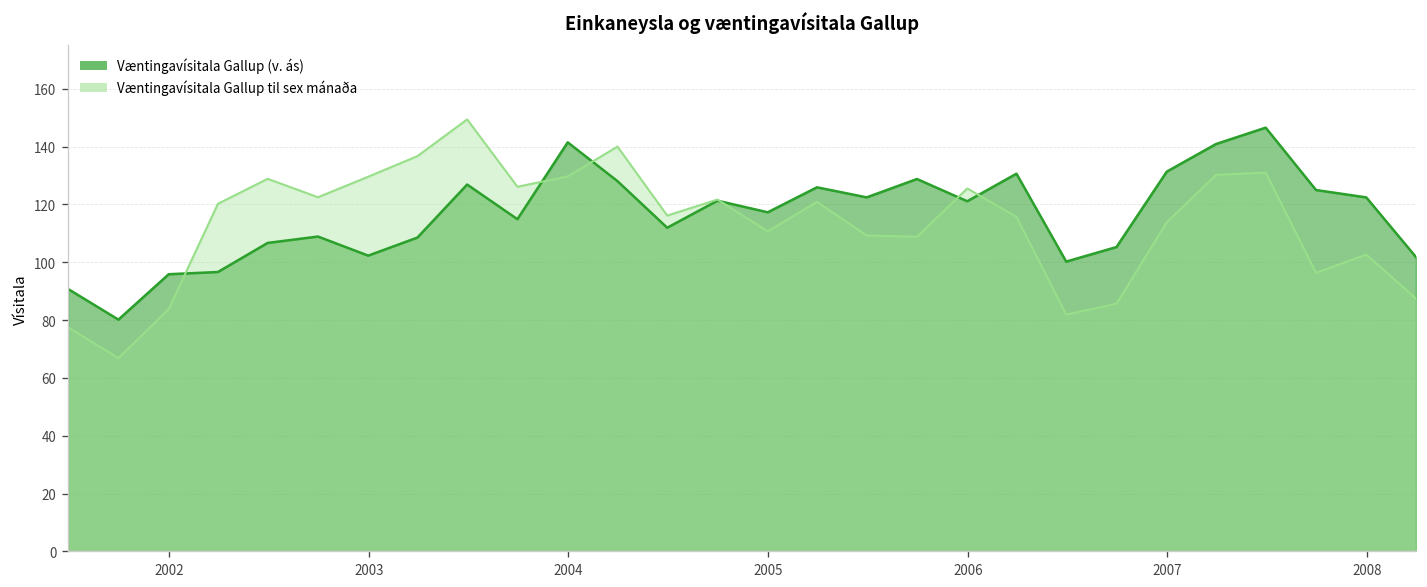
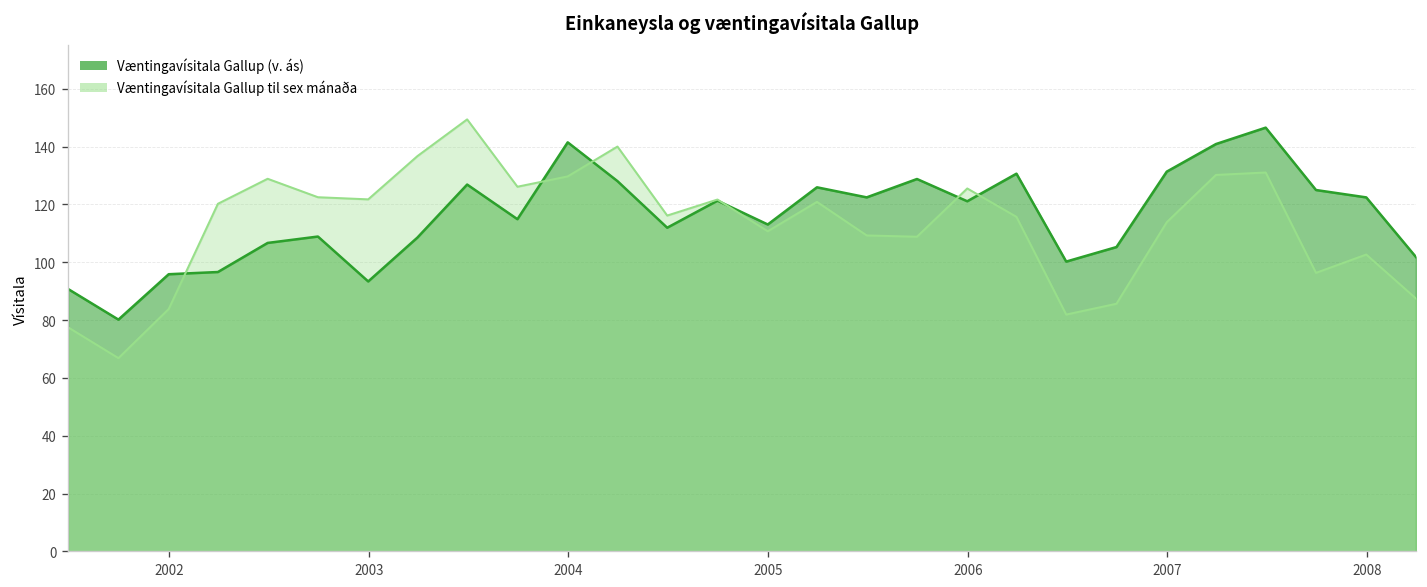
  {
    "Væntingavísitala Gallup (v. ás)": {
      "2002": 96,
-     "2003": 102,
+     "2003": 93,
      "2004": 141,
-     "2005": 117,
+     "2005": 113,
      "2006": 121,
      "2007": 131,
      "2008": 122
    },
    "Væntingavísitala Gallup til sex mánaða": {
      "2002": 84,
-     "2003": 130,
+     "2003": 122,
      "2004": 130,
      "2005": 111,
      "2006": 126,
      "2007": 114,
      "2008": 103
    }
  }
